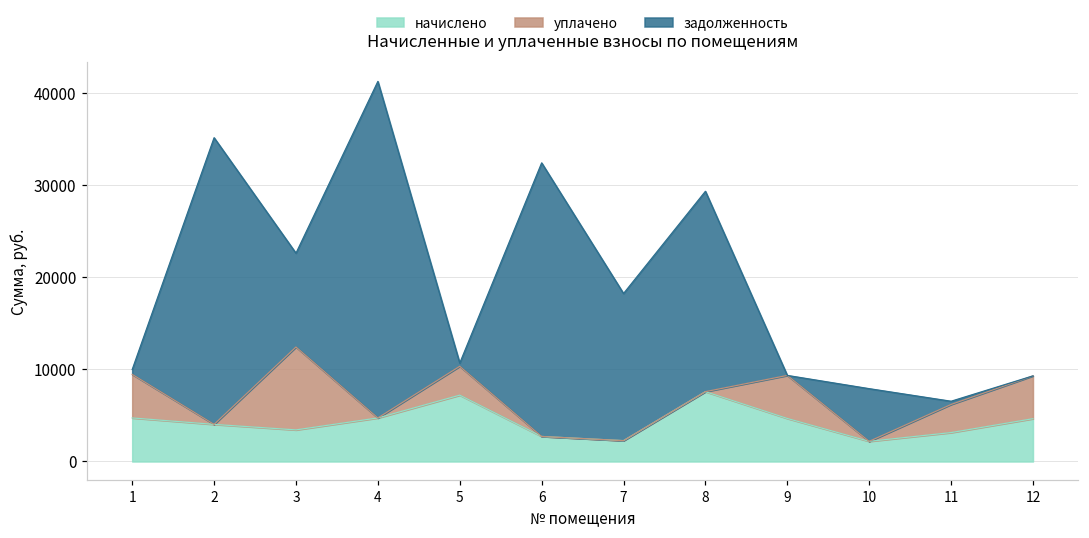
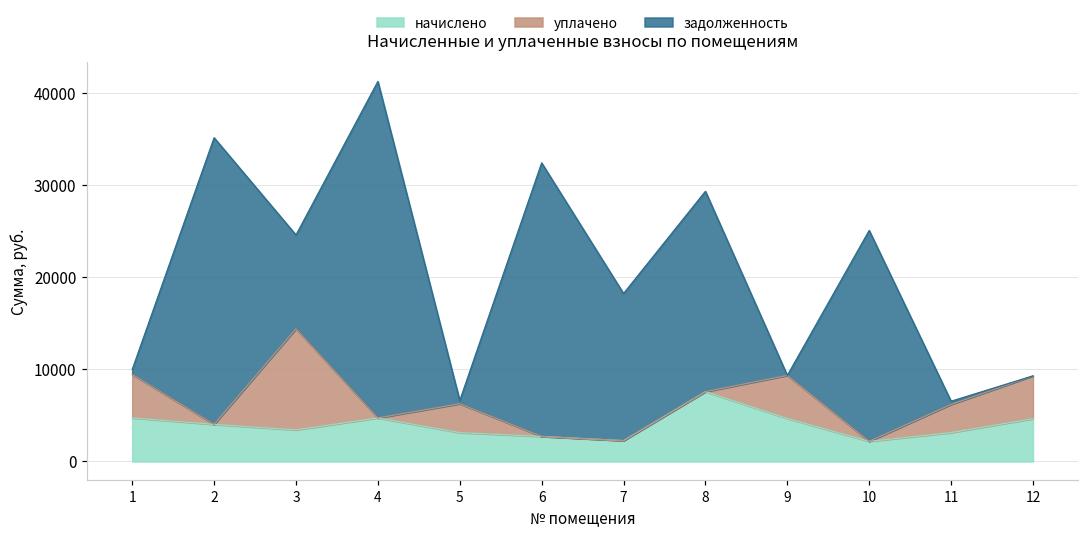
  {
    "начислено": {
      "1": 5000,
      "3": 3000,
-     "5": 7000,
+     "5": 3000,
      "9": 5000,
      "11": 3000,
      "12": 5000
    },
    "уплачено": {
      "1": 5000,
-     "3": 9000,
+     "3": 11000,
      "5": 3000,
      "11": 3000
    },
    "задолженность": {
      "1": 1000,
      "2": 31000,
      "3": 10000,
      "4": 37000,
      "5": 0,
      "6": 30000,
      "7": 16000,
      "8": 22000,
-     "10": 6000,
+     "10": 23000,
      "11": 0
    }
  }
